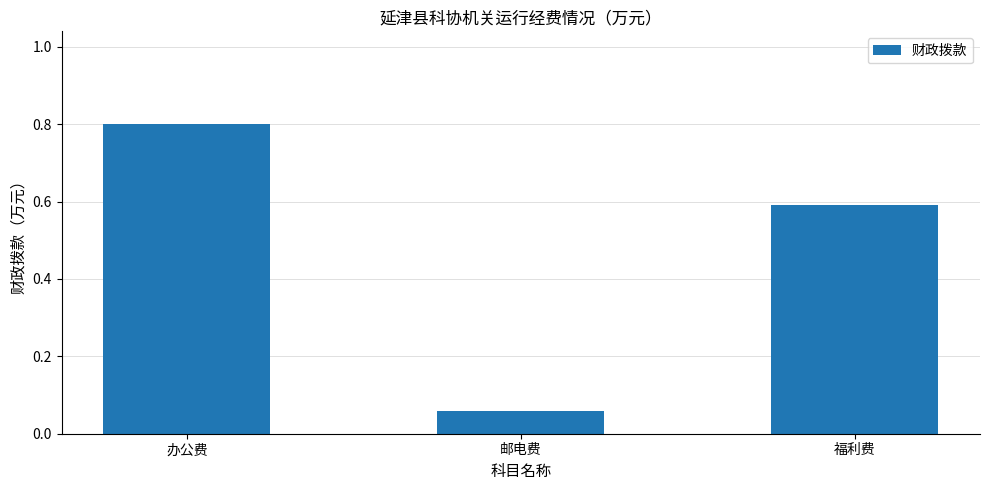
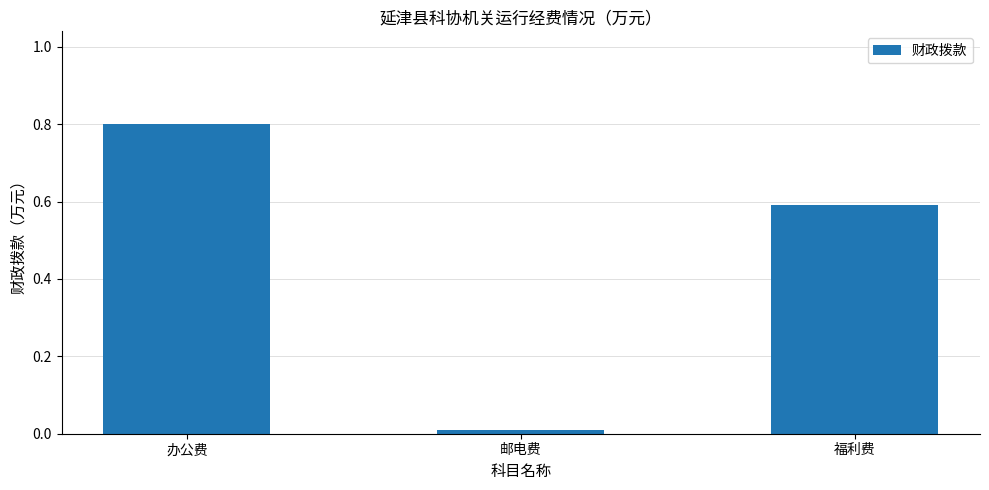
  {
    "办公费": 0.80,
-   "邮电费": 0.06,
+   "邮电费": 0.01,
    "福利费": 0.59
  }
